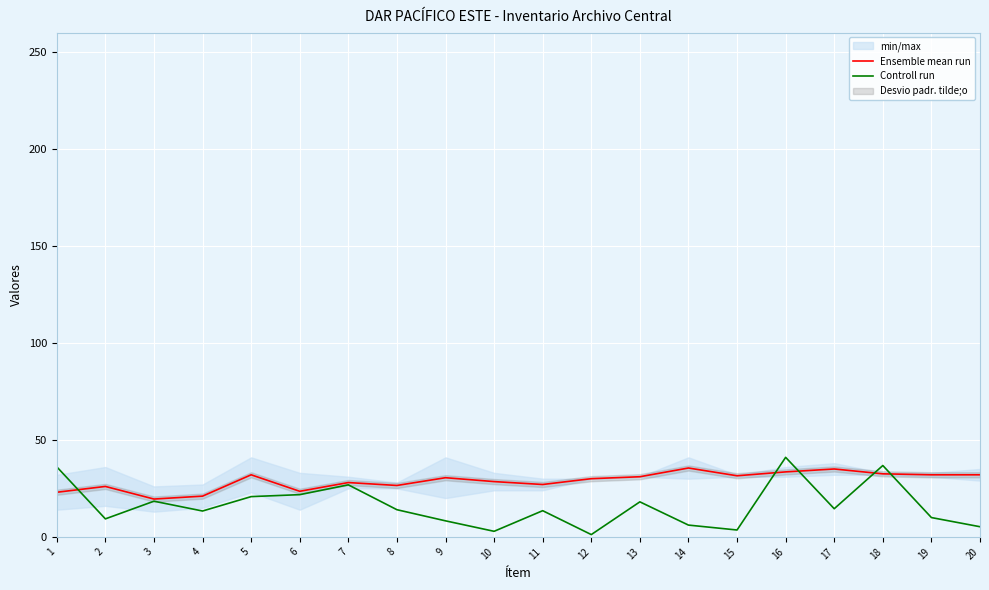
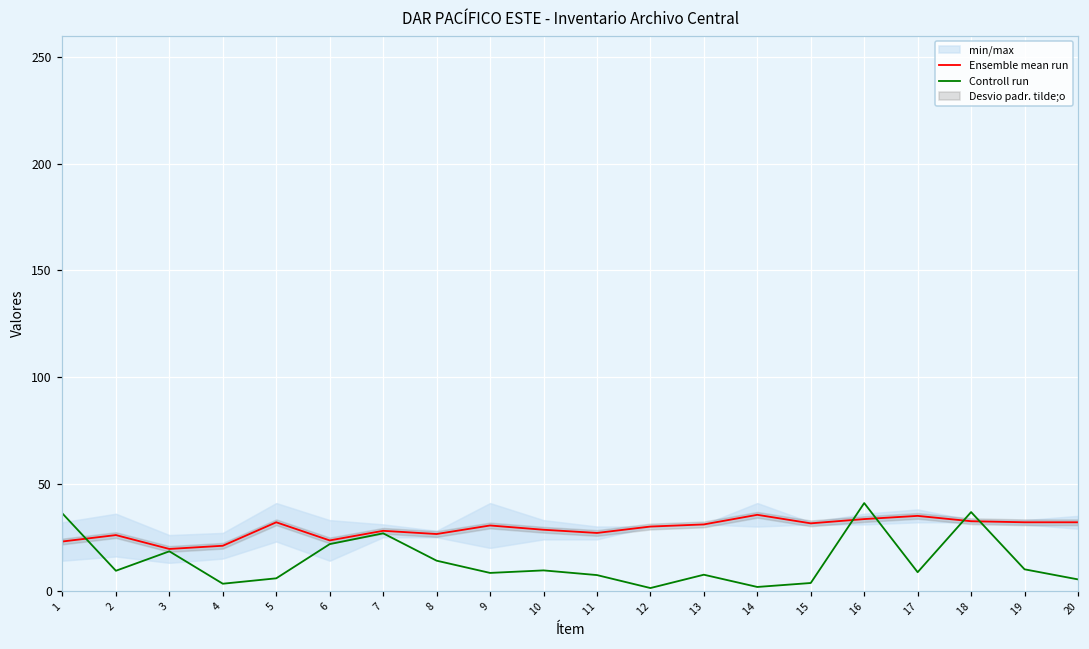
  {
    "Ensemble mean run": {
      "1": 23,
      "5": 32,
      "6": 24,
      "8": 27,
      "9": 31,
      "10": 29,
      "11": 27,
      "14": 36,
      "16": 34,
      "17": 35,
      "20": 32
    },
    "Controll run": {
      "1": 36,
      "2": 9,
-     "4": 13,
-     "5": 21,
+     "4": 3,
+     "5": 6,
      "6": 22,
      "8": 14,
      "9": 8,
-     "10": 3,
-     "11": 13,
+     "10": 9,
+     "11": 7,
      "12": 1,
-     "13": 18,
-     "14": 6,
+     "13": 7,
+     "14": 2,
      "15": 4,
      "16": 41,
-     "17": 15,
+     "17": 9,
      "18": 37,
      "19": 10,
      "20": 5
    }
  }
